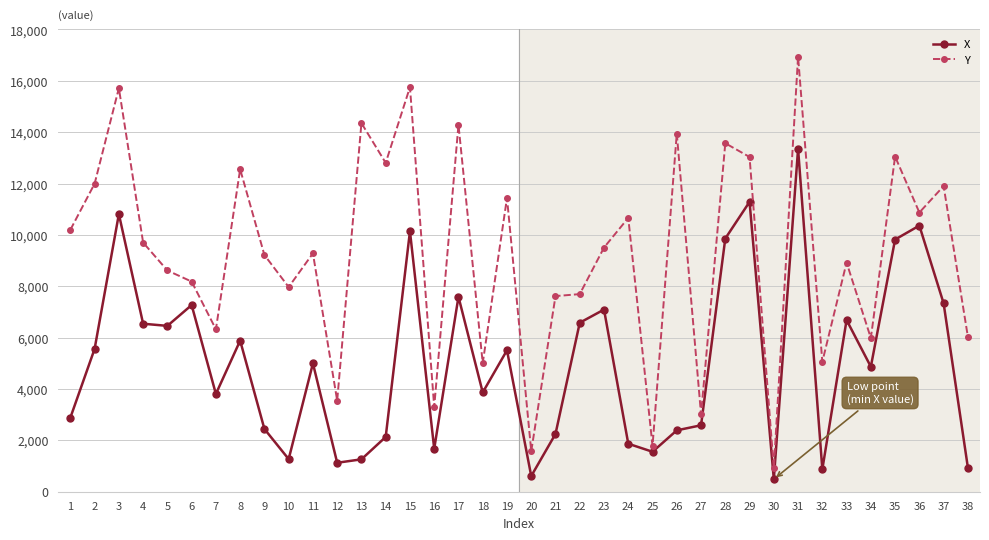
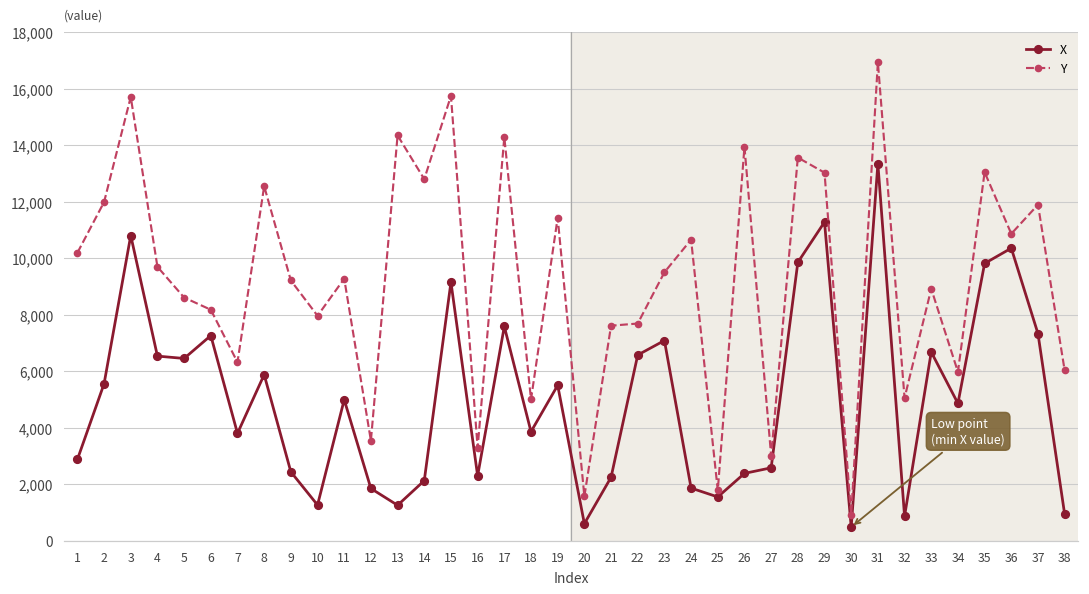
  {
    "X": {
      "1": "2,900",
      "2": "5,600",
      "3": "10,800",
      "4": "6,500",
      "5": "6,500",
      "6": "7,300",
      "7": "3,800",
      "8": "5,900",
      "9": "2,400",
      "10": "1,300",
      "11": "5,000",
-     "12": "1,100",
+     "12": "1,900",
      "13": "1,300",
      "14": "2,100",
-     "15": "10,100",
-     "16": "1,700",
+     "15": "9,200",
+     "16": "2,300",
      "17": "7,600",
      "18": "3,900",
      "19": "5,500",
      "20": "600",
      "21": "2,300",
      "22": "6,600",
      "23": "7,100",
      "24": "1,900",
      "25": "1,600",
      "26": "2,400",
      "27": "2,600",
      "28": "9,900",
      "29": "11,300",
      "30": "500",
      "31": "13,300",
      "32": "900",
      "33": "6,700",
      "34": "4,900",
      "35": "9,800",
      "36": "10,400",
      "37": "7,300",
      "38": "900"
    },
    "Y": {
      "1": "10,200",
      "2": "12,000",
      "3": "15,700",
      "4": "9,700",
      "5": "8,600",
      "6": "8,200",
      "7": "6,300",
      "8": "12,600",
      "9": "9,200",
      "10": "8,000",
      "11": "9,300",
      "12": "3,500",
      "13": "14,400",
      "14": "12,800",
      "15": "15,800",
      "16": "3,300",
      "17": "14,300",
      "18": "5,000",
      "19": "11,400",
      "20": "1,600",
      "21": "7,600",
      "22": "7,700",
      "23": "9,500",
      "24": "10,700",
      "25": "1,800",
      "26": "13,900",
      "27": "3,000",
      "28": "13,600",
      "29": "13,000",
      "30": "900",
      "31": "16,900",
      "32": "5,100",
      "33": "8,900",
      "34": "6,000",
      "35": "13,000",
      "36": "10,900",
      "37": "11,900",
      "38": "6,000"
    }
  }
